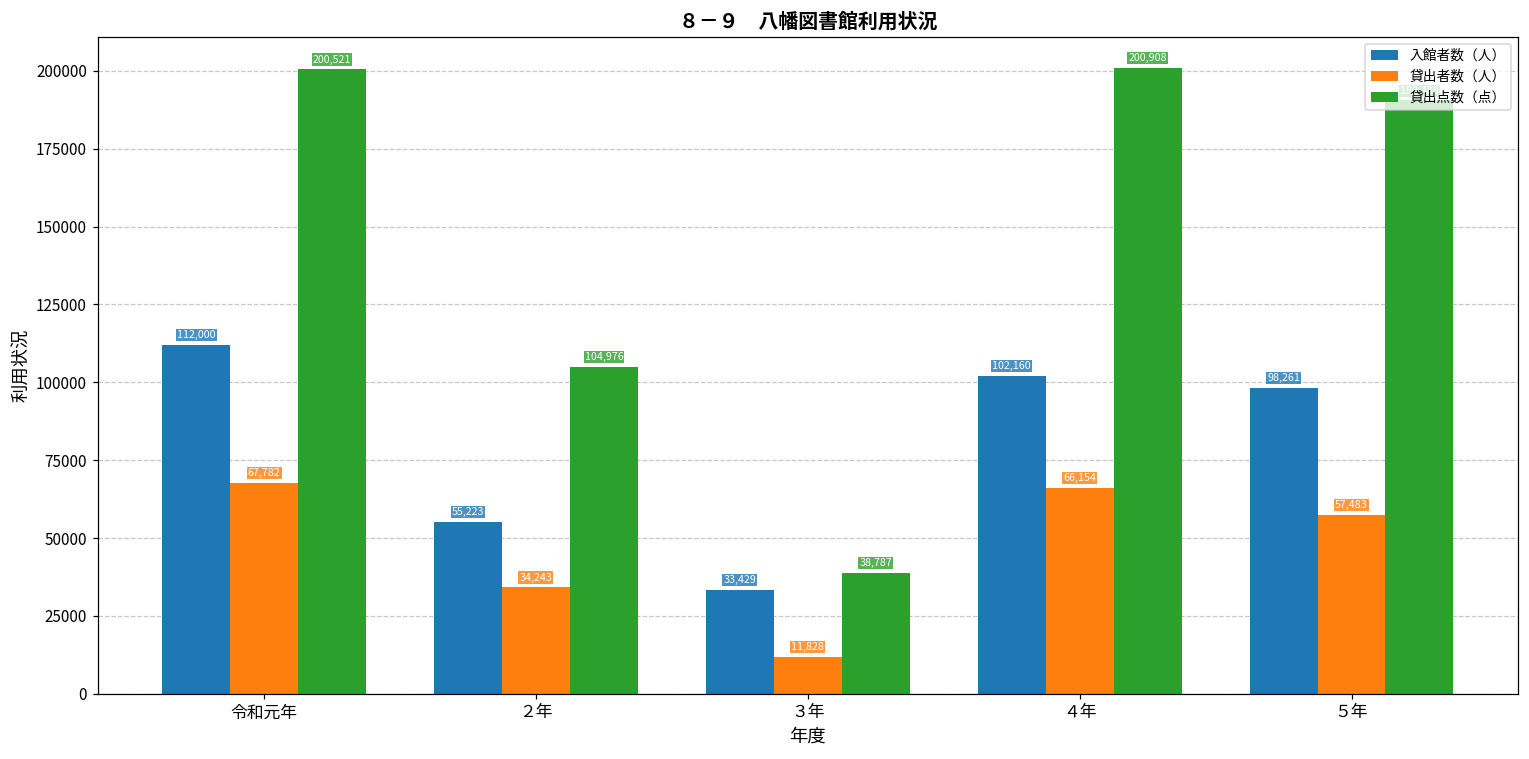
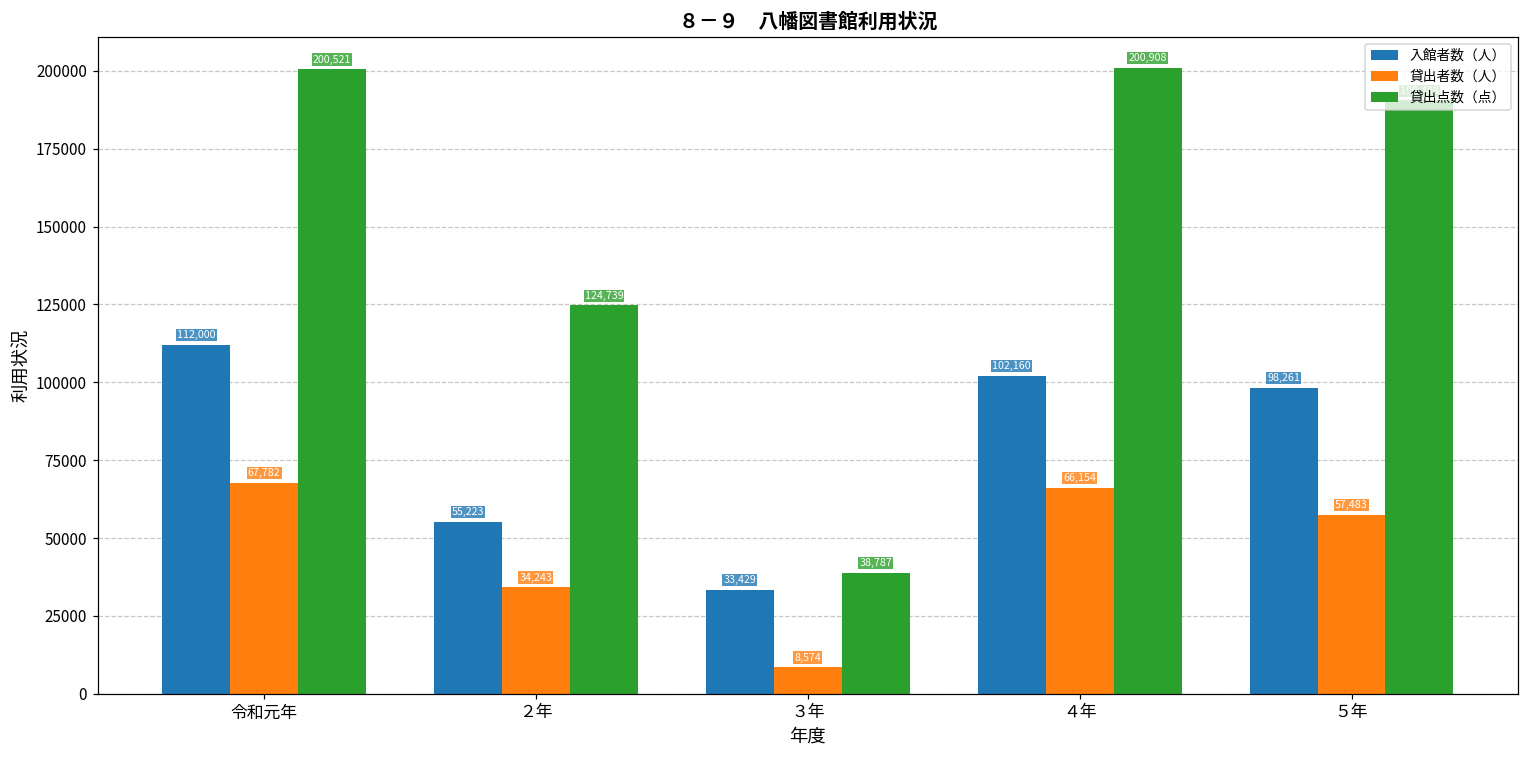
  {
    "貸出者数（人）": {
-     "３年": "11,828"
+     "３年": "8,574"
    },
    "貸出点数（点）": {
-     "２年": "104,976"
+     "２年": "124,739"
    }
  }
